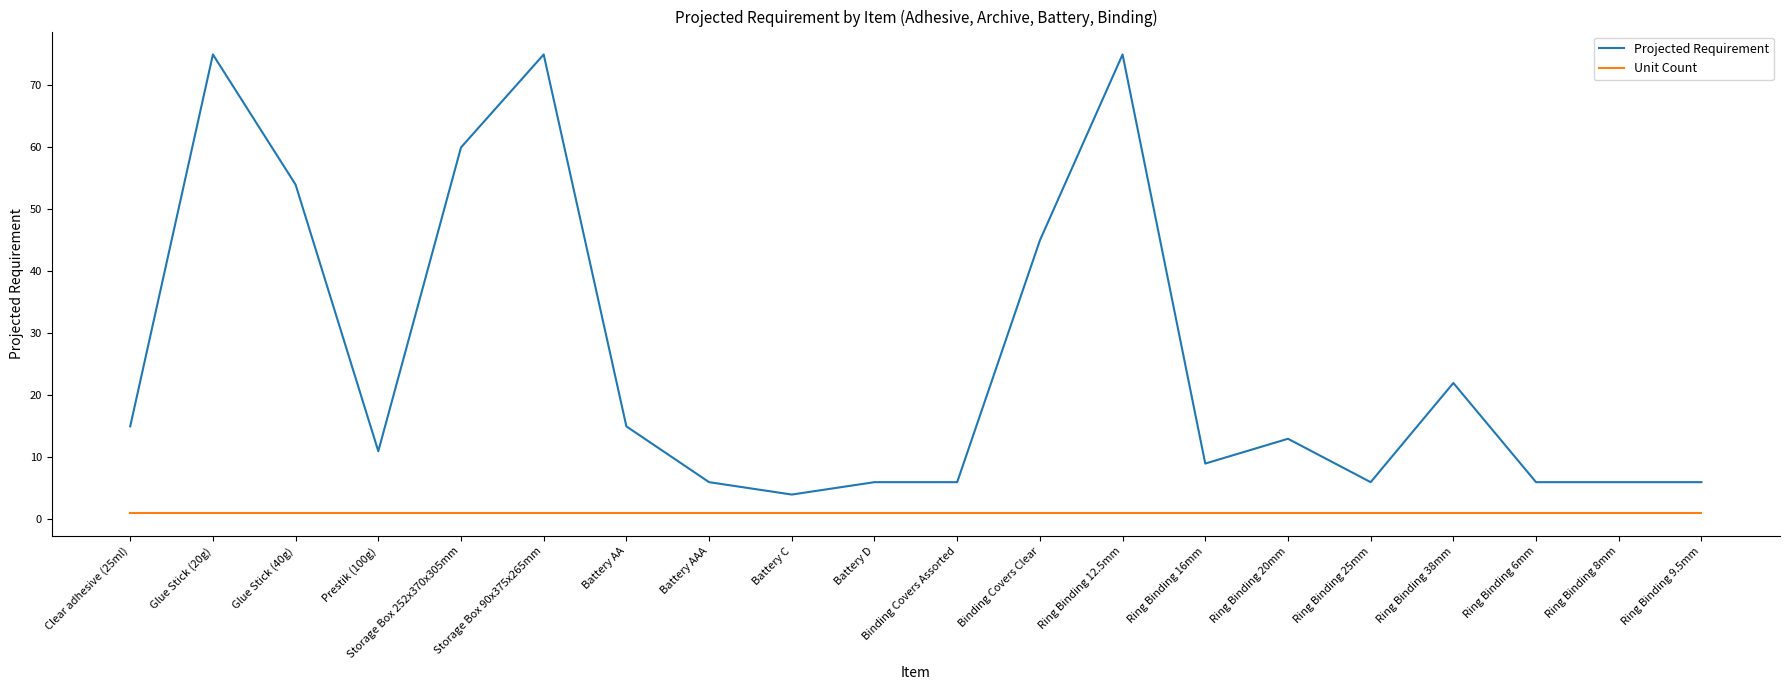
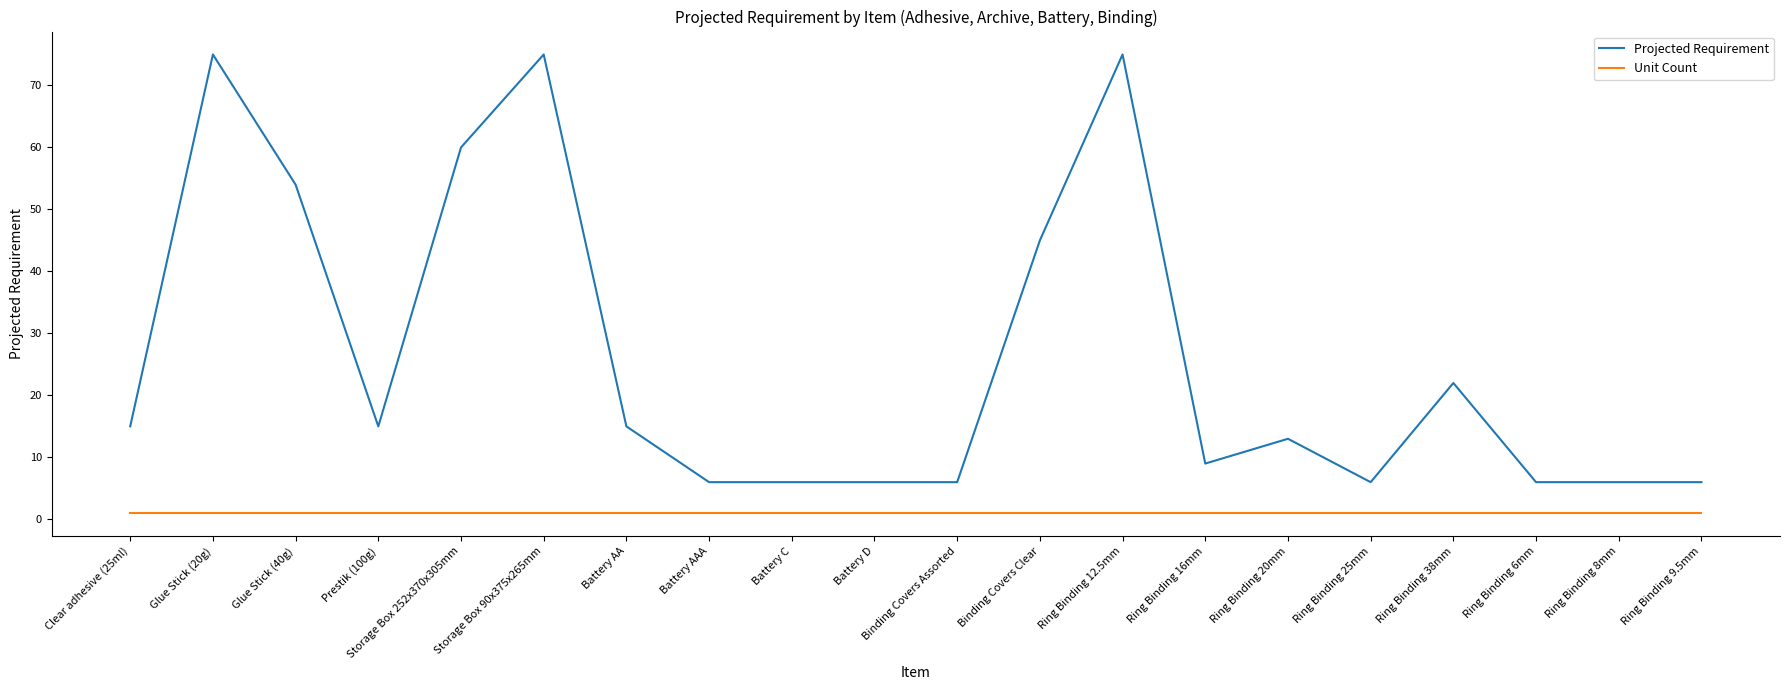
  {
    "Projected Requirement": {
      "Clear adhesive (25ml)": 15,
      "Glue Stick (20g)": 75,
      "Glue Stick (40g)": 54,
-     "Prestik (100g)": 11,
+     "Prestik (100g)": 15,
      "Storage Box 252x370x305mm": 60,
      "Storage Box 90x375x265mm": 75,
      "Battery AA": 15,
      "Battery AAA": 6,
-     "Battery C": 4,
+     "Battery C": 6,
      "Battery D": 6,
      "Binding Covers Assorted": 6,
      "Binding Covers Clear": 45,
      "Ring Binding 12.5mm": 75,
      "Ring Binding 16mm": 9,
      "Ring Binding 20mm": 13,
      "Ring Binding 25mm": 6,
      "Ring Binding 38mm": 22,
      "Ring Binding 6mm": 6,
      "Ring Binding 8mm": 6,
      "Ring Binding 9.5mm": 6
    },
    "Unit Count": {
      "Clear adhesive (25ml)": 1,
      "Glue Stick (20g)": 1,
      "Glue Stick (40g)": 1,
      "Prestik (100g)": 1,
      "Storage Box 252x370x305mm": 1,
      "Storage Box 90x375x265mm": 1,
      "Battery AA": 1,
      "Battery AAA": 1,
      "Battery C": 1,
      "Battery D": 1,
      "Binding Covers Assorted": 1,
      "Binding Covers Clear": 1,
      "Ring Binding 12.5mm": 1,
      "Ring Binding 16mm": 1,
      "Ring Binding 20mm": 1,
      "Ring Binding 25mm": 1,
      "Ring Binding 38mm": 1,
      "Ring Binding 6mm": 1,
      "Ring Binding 8mm": 1,
      "Ring Binding 9.5mm": 1
    }
  }
